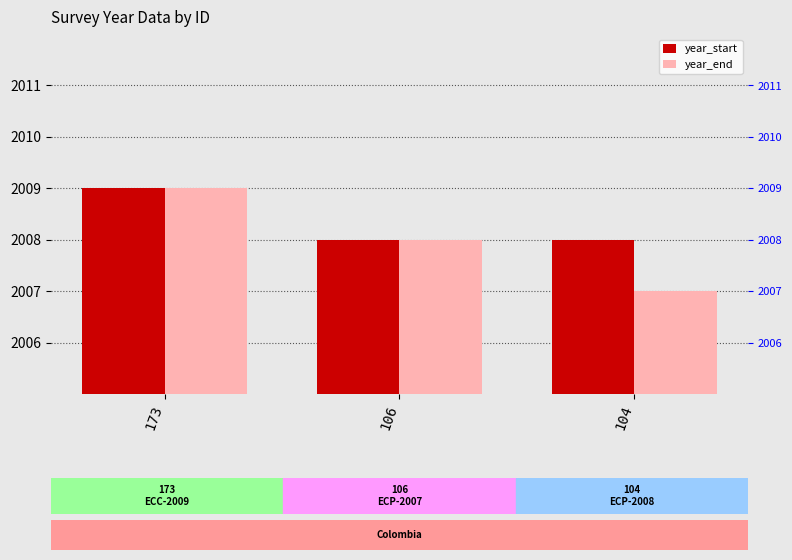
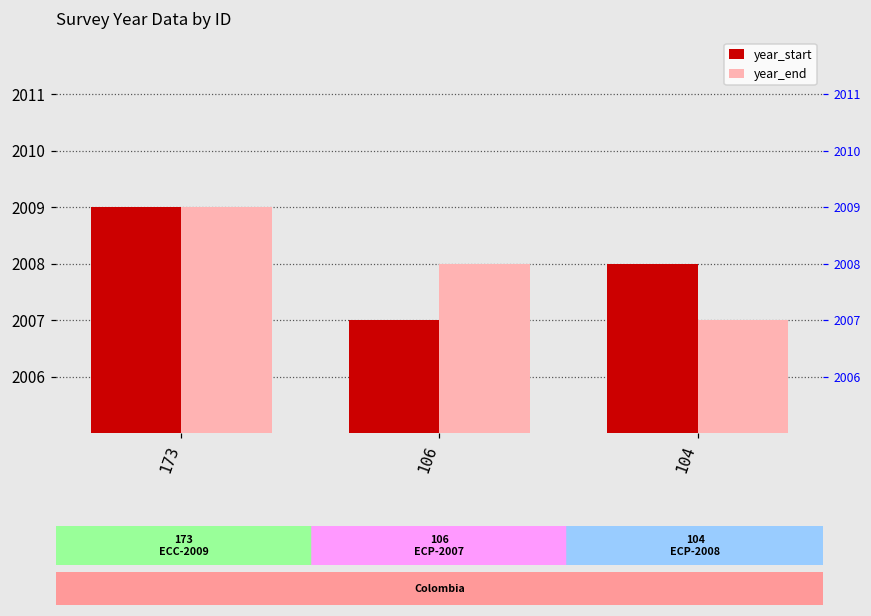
  {
    "year_start": {
      "173": 2009,
-     "106": 2008,
+     "106": 2007,
      "104": 2008
    },
    "year_end": {
      "173": 2009,
      "106": 2008,
      "104": 2007
    }
  }
